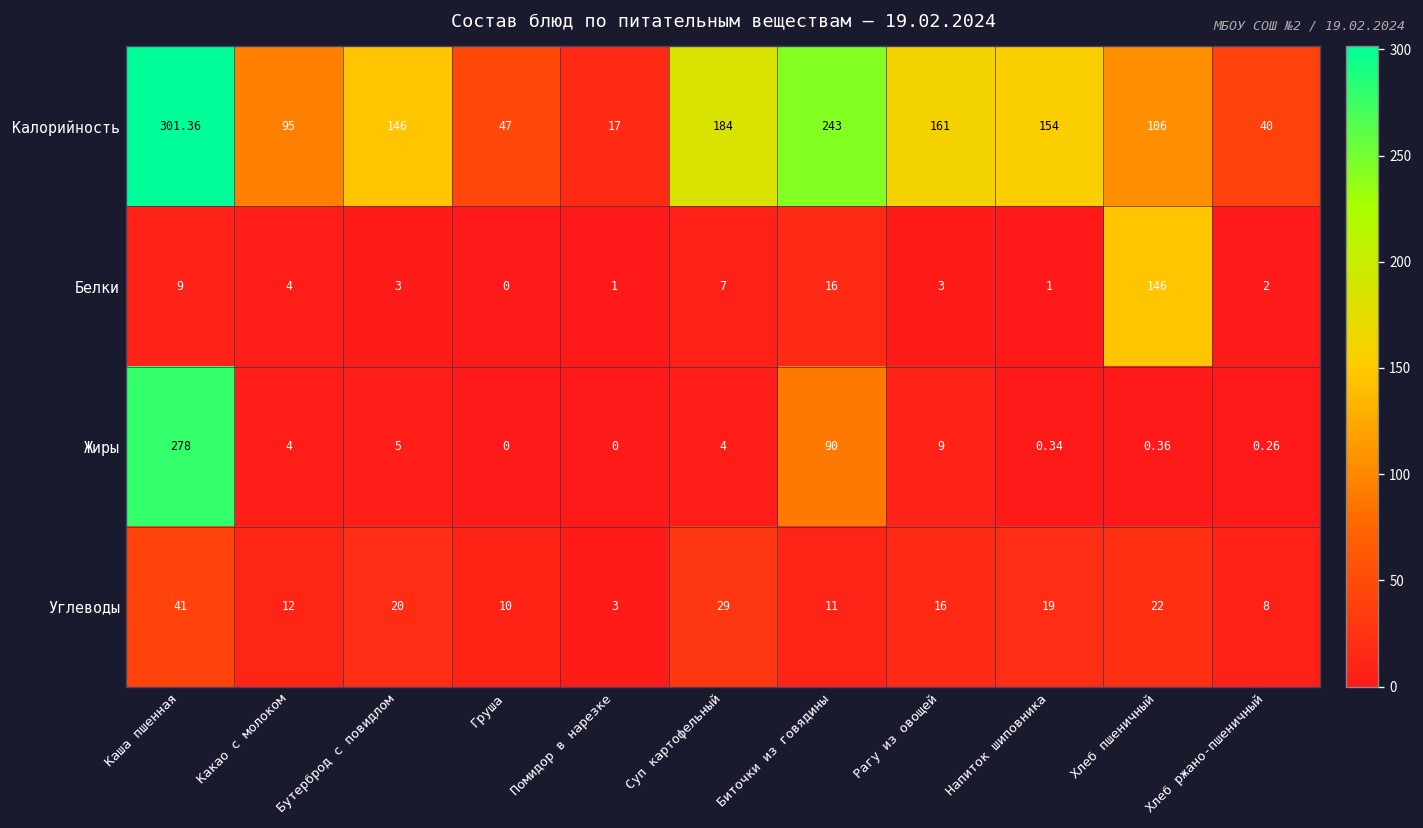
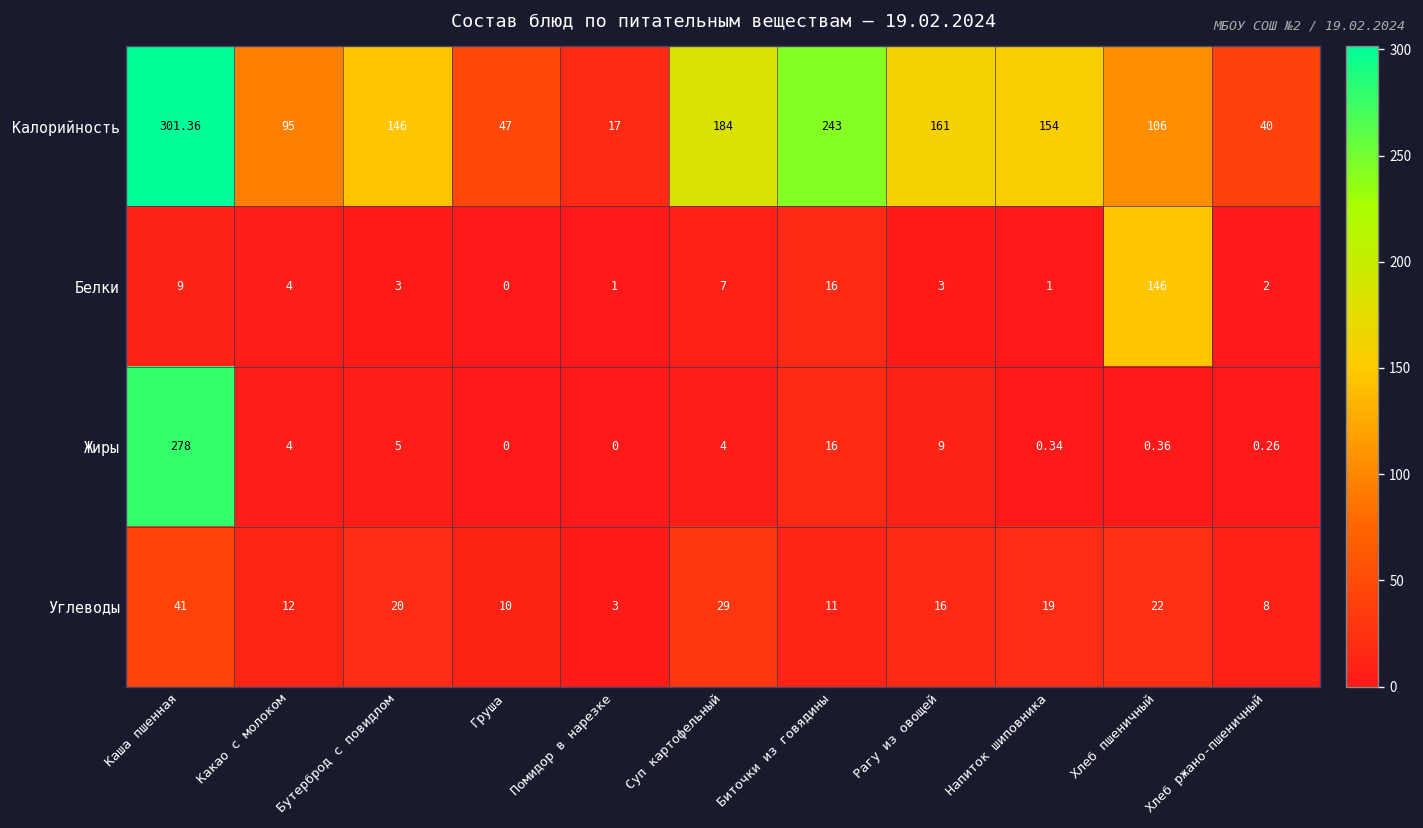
  {
    "Калорийность": {
      "Каша пшенная": 301.36,
      "Какао с молоком": 95,
      "Бутерброд с повидлом": 146,
      "Груша": 47,
      "Помидор в нарезке": 17,
      "Суп картофельный": 184,
      "Биточки из говядины": 243,
      "Рагу из овощей": 161,
      "Напиток шиповника": 154,
      "Хлеб пшеничный": 106,
      "Хлеб ржано-пшеничный": 40
    },
    "Белки": {
      "Каша пшенная": 9,
      "Какао с молоком": 4,
      "Бутерброд с повидлом": 3,
      "Груша": 0,
      "Помидор в нарезке": 1,
      "Суп картофельный": 7,
      "Биточки из говядины": 16,
      "Рагу из овощей": 3,
      "Напиток шиповника": 1,
      "Хлеб пшеничный": 146,
      "Хлеб ржано-пшеничный": 2
    },
    "Жиры": {
      "Каша пшенная": 278,
      "Какао с молоком": 4,
      "Бутерброд с повидлом": 5,
      "Груша": 0,
      "Помидор в нарезке": 0,
      "Суп картофельный": 4,
-     "Биточки из говядины": 90,
+     "Биточки из говядины": 16,
      "Рагу из овощей": 9,
      "Напиток шиповника": 0.34,
      "Хлеб пшеничный": 0.36,
      "Хлеб ржано-пшеничный": 0.26
    },
    "Углеводы": {
      "Каша пшенная": 41,
      "Какао с молоком": 12,
      "Бутерброд с повидлом": 20,
      "Груша": 10,
      "Помидор в нарезке": 3,
      "Суп картофельный": 29,
      "Биточки из говядины": 11,
      "Рагу из овощей": 16,
      "Напиток шиповника": 19,
      "Хлеб пшеничный": 22,
      "Хлеб ржано-пшеничный": 8
    }
  }
